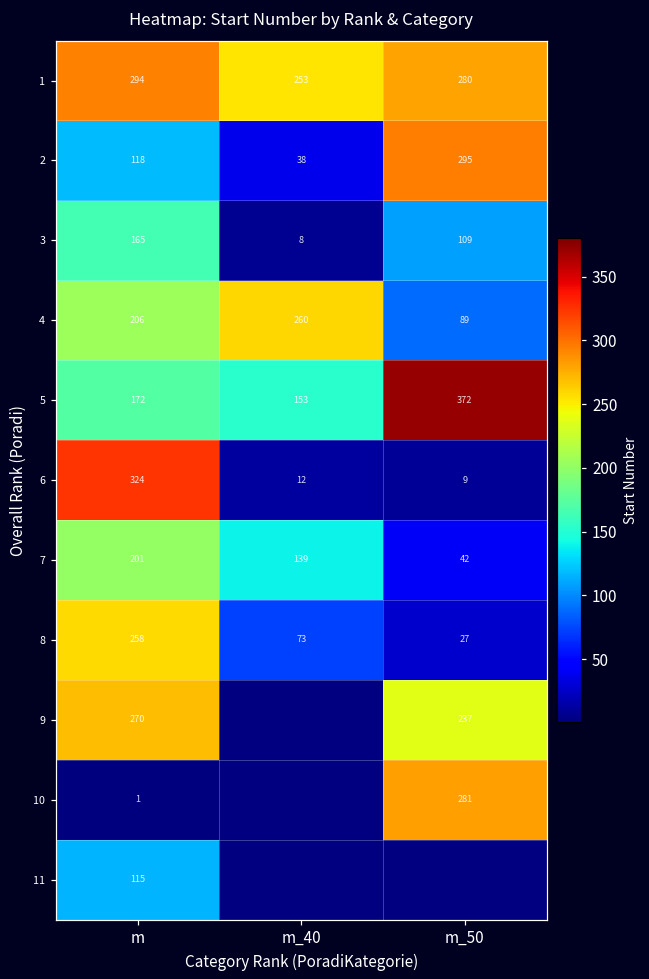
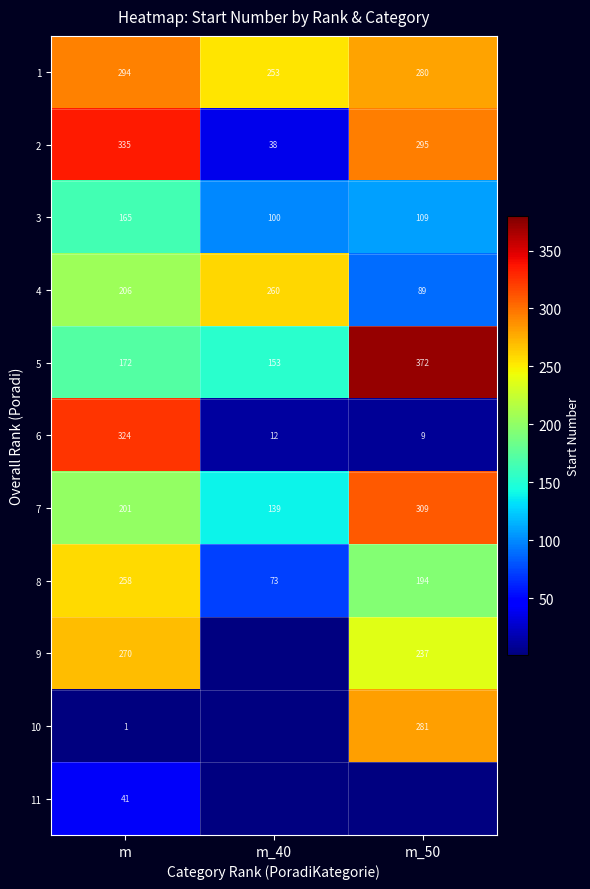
  {
    "1": {
      "m": 294,
      "m_40": 253,
      "m_50": 280
    },
    "2": {
-     "m": 118,
+     "m": 335,
      "m_40": 38,
      "m_50": 295
    },
    "3": {
      "m": 165,
-     "m_40": 8,
+     "m_40": 100,
      "m_50": 109
    },
    "4": {
      "m": 206,
      "m_40": 260,
      "m_50": 89
    },
    "5": {
      "m": 172,
      "m_40": 153,
      "m_50": 372
    },
    "6": {
      "m": 324,
      "m_40": 12,
      "m_50": 9
    },
    "7": {
      "m": 201,
      "m_40": 139,
-     "m_50": 42
+     "m_50": 309
    },
    "8": {
      "m": 258,
      "m_40": 73,
-     "m_50": 27
+     "m_50": 194
    },
    "9": {
      "m": 270,
      "m_50": 237
    },
    "10": {
      "m": 1,
      "m_50": 281
    },
    "11": {
-     "m": 115
+     "m": 41
    }
  }
